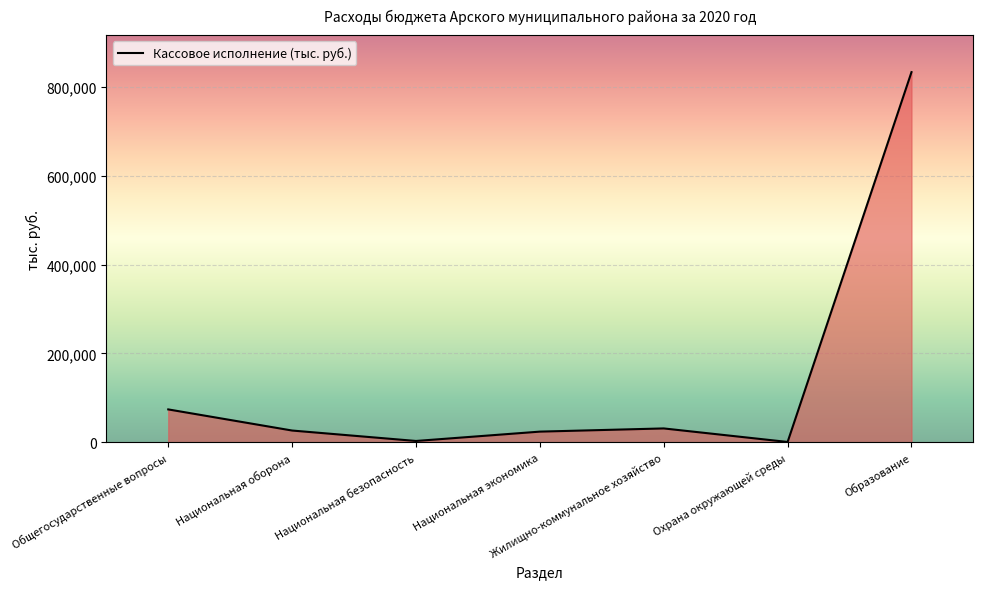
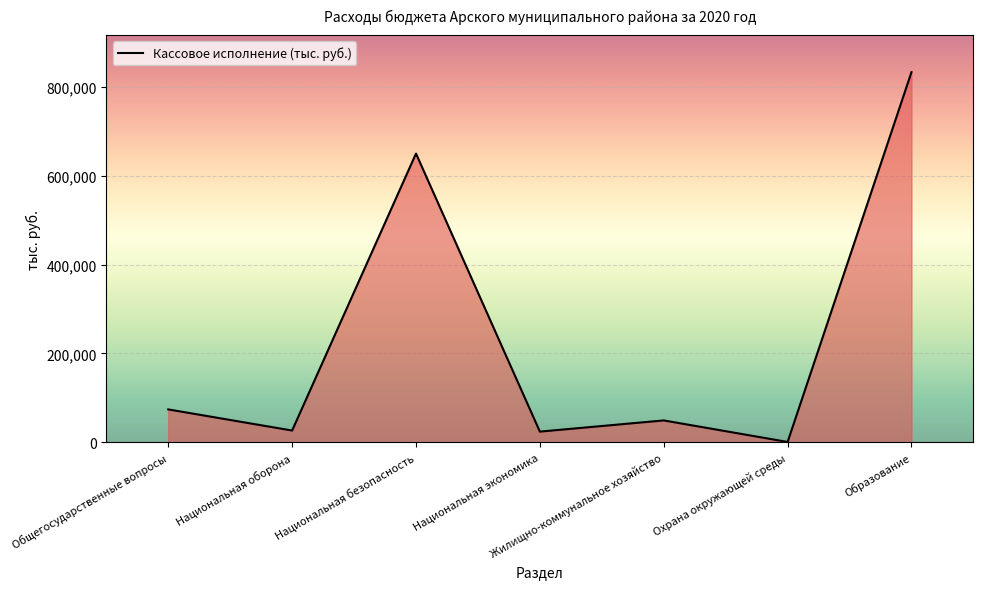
  {
    "Общегосударственные вопросы": "70,000",
    "Национальная оборона": "30,000",
-   "Национальная безопасность": "0",
+   "Национальная безопасность": "650,000",
    "Национальная экономика": "20,000",
-   "Жилищно-коммунальное хозяйство": "30,000",
+   "Жилищно-коммунальное хозяйство": "50,000",
    "Охрана окружающей среды": "0",
    "Образование": "830,000"
  }
